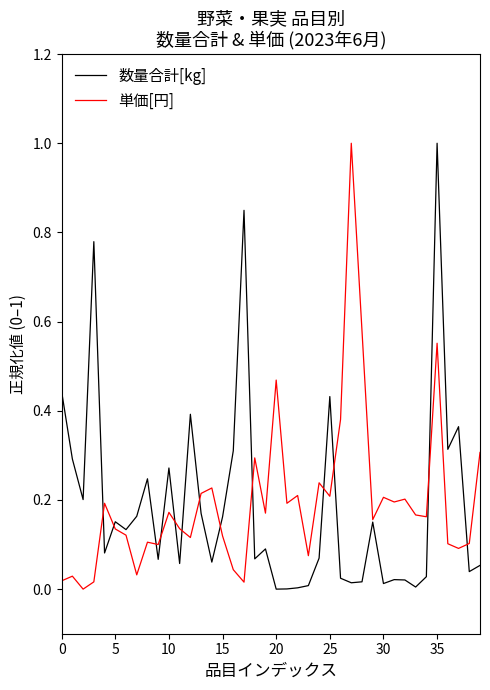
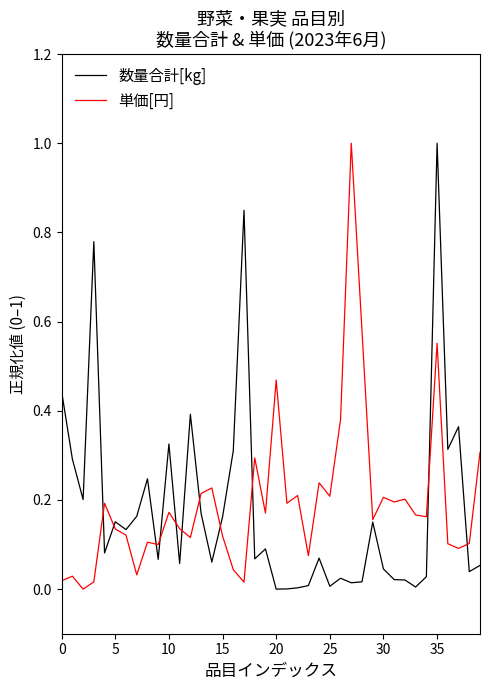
  {
    "数量合計[kg]": {
      "0": 0.44,
      "5": 0.15,
-     "10": 0.27,
+     "10": 0.33,
      "15": 0.16,
      "20": 0.00,
-     "25": 0.43,
-     "30": 0.01,
+     "25": 0.01,
+     "30": 0.05,
      "35": 1.00
    },
    "単価[円]": {
      "0": 0.02,
      "5": 0.13,
      "10": 0.17,
      "15": 0.12,
      "20": 0.47,
      "25": 0.21,
      "30": 0.21,
      "35": 0.55
    }
  }
